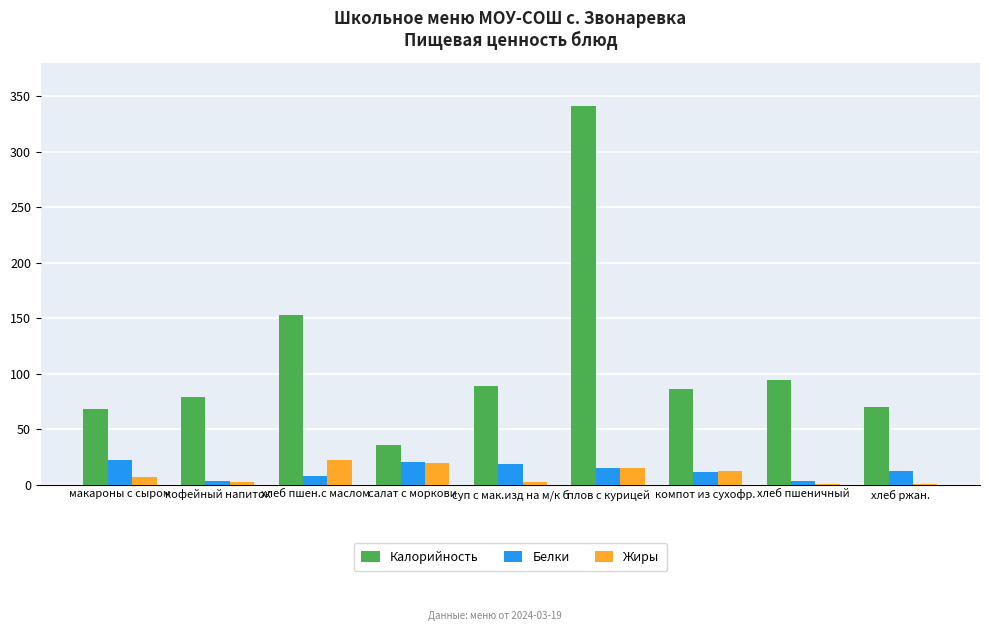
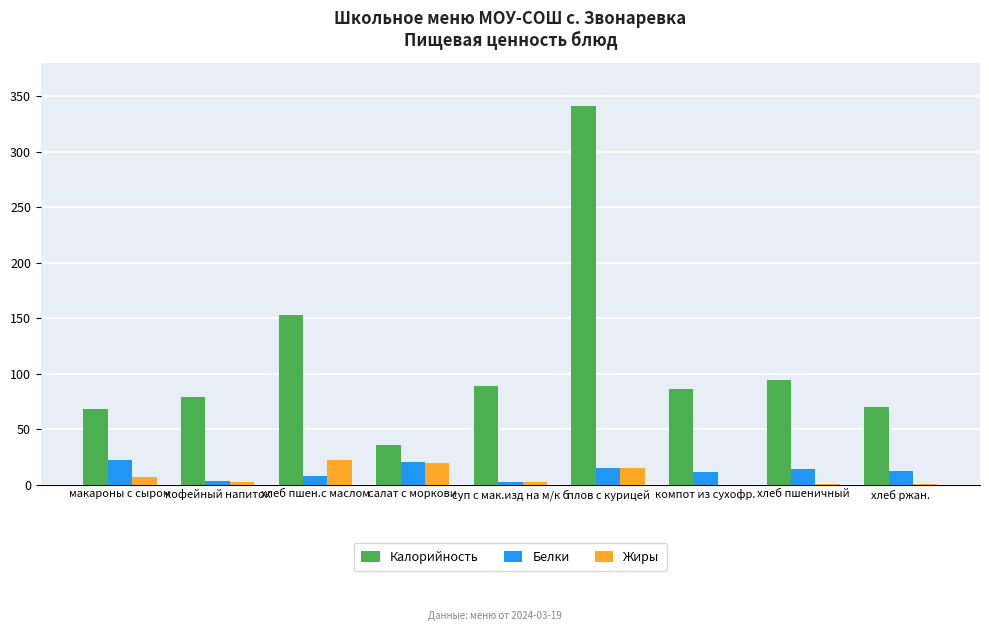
  {
    "Калорийность": {
      "макароны с сыром": 68,
      "кофейный напиток": 79,
      "хлеб пшен.с маслом": 153,
      "салат с моркови": 36,
      "суп с мак.изд на м/к б": 89,
      "плов с курицей": 341,
      "компот из сухофр.": 86,
      "хлеб пшеничный": 94,
      "хлеб ржан.": 70
    },
    "Белки": {
      "макароны с сыром": 22,
      "кофейный напиток": 3,
      "хлеб пшен.с маслом": 8,
      "салат с моркови": 21,
-     "суп с мак.изд на м/к б": 19,
+     "суп с мак.изд на м/к б": 2,
      "плов с курицей": 15,
      "компот из сухофр.": 11,
-     "хлеб пшеничный": 3,
+     "хлеб пшеничный": 14,
      "хлеб ржан.": 12
    },
    "Жиры": {
      "макароны с сыром": 7,
      "кофейный напиток": 3,
      "хлеб пшен.с маслом": 22,
      "салат с моркови": 19,
      "суп с мак.изд на м/к б": 2,
      "плов с курицей": 15,
-     "компот из сухофр.": 12
+     "компот из сухофр.": 0
    }
  }
